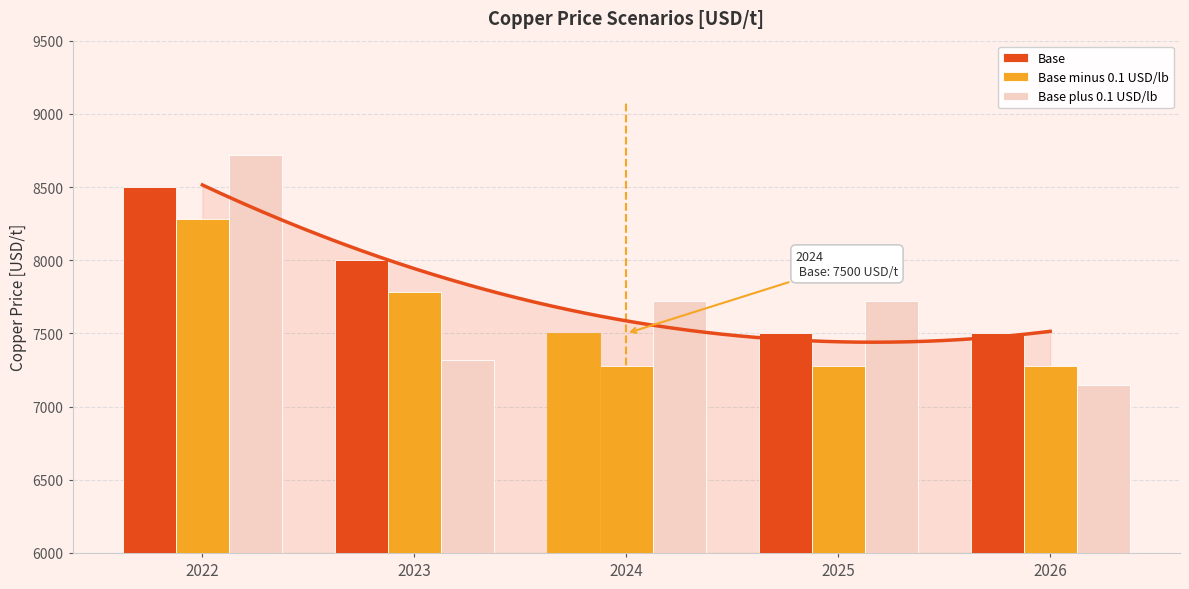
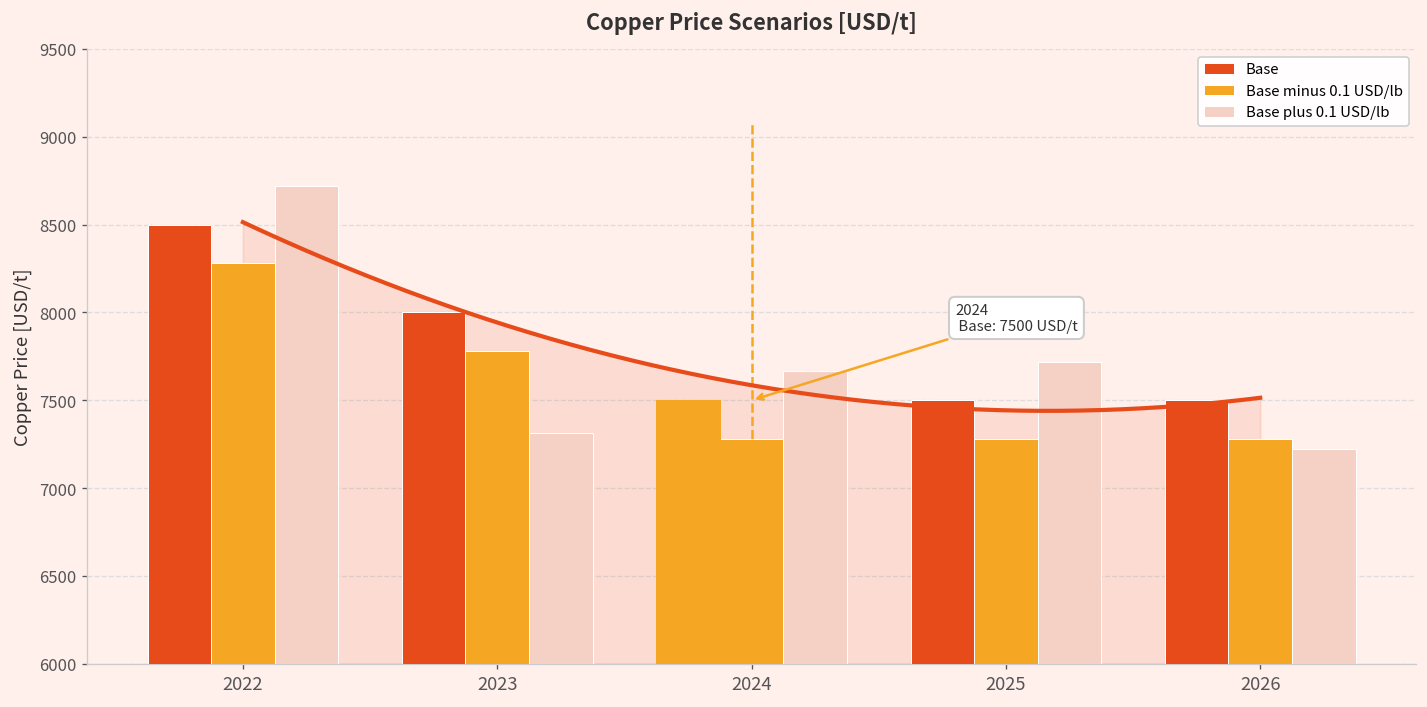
  {
    "Base minus 0.1 USD/lb": {
      "2022": 8280,
      "2023": 7780,
      "2024": 7280,
      "2025": 7280,
      "2026": 7280
    },
    "Base plus 0.1 USD/lb": {
      "2022": 8720,
      "2023": 7320,
-     "2024": 7720,
-     "2026": 7150
+     "2024": 7660,
+     "2026": 7220
    }
  }
